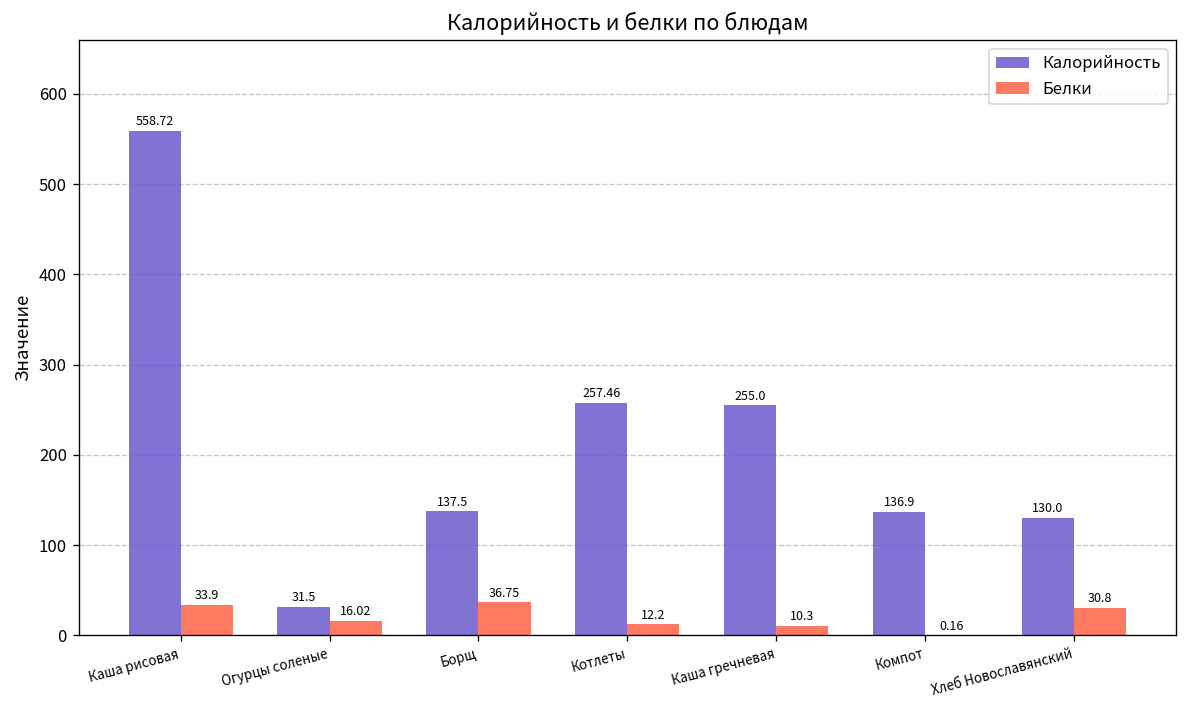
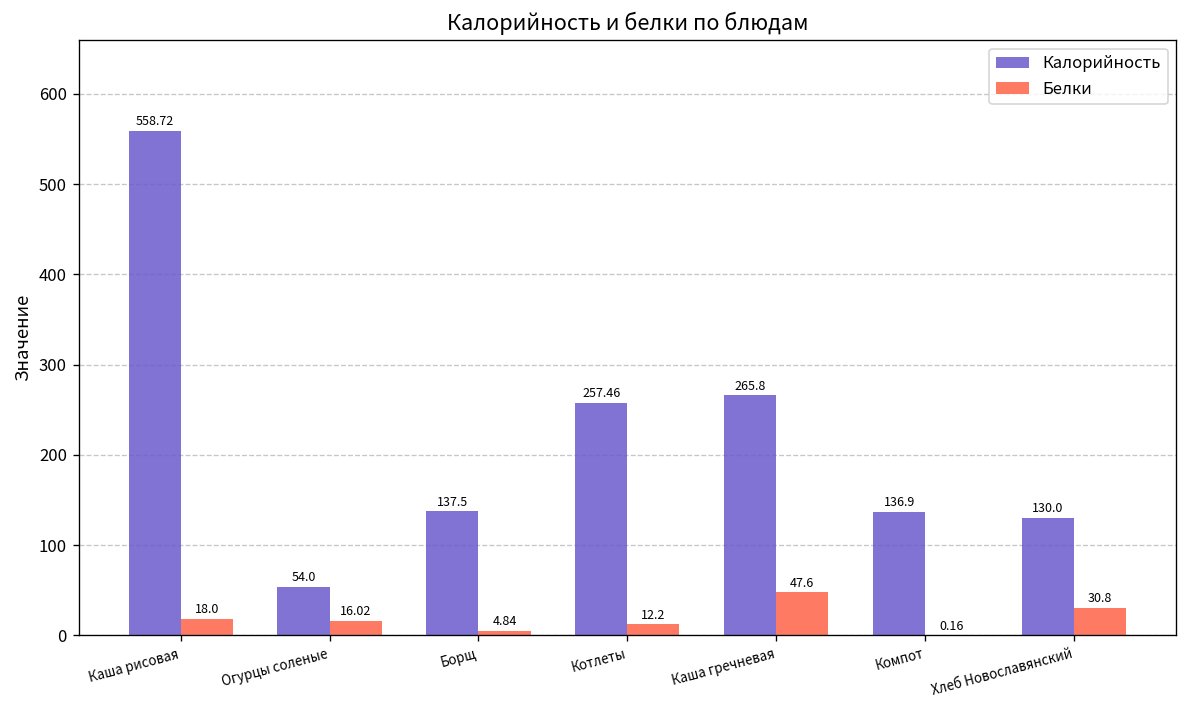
  {
    "Калорийность": {
      "Каша рисовая": 558.72,
-     "Огурцы соленые": 31.5,
+     "Огурцы соленые": 54.0,
      "Борщ": 137.5,
      "Котлеты": 257.46,
-     "Каша гречневая": 255.0,
+     "Каша гречневая": 265.8,
      "Компот": 136.9,
      "Хлеб Новославянский": 130.0
    },
    "Белки": {
-     "Каша рисовая": 33.9,
+     "Каша рисовая": 18.0,
      "Огурцы соленые": 16.02,
-     "Борщ": 36.75,
+     "Борщ": 4.84,
      "Котлеты": 12.2,
-     "Каша гречневая": 10.3,
+     "Каша гречневая": 47.6,
      "Компот": 0.16,
      "Хлеб Новославянский": 30.8
    }
  }
